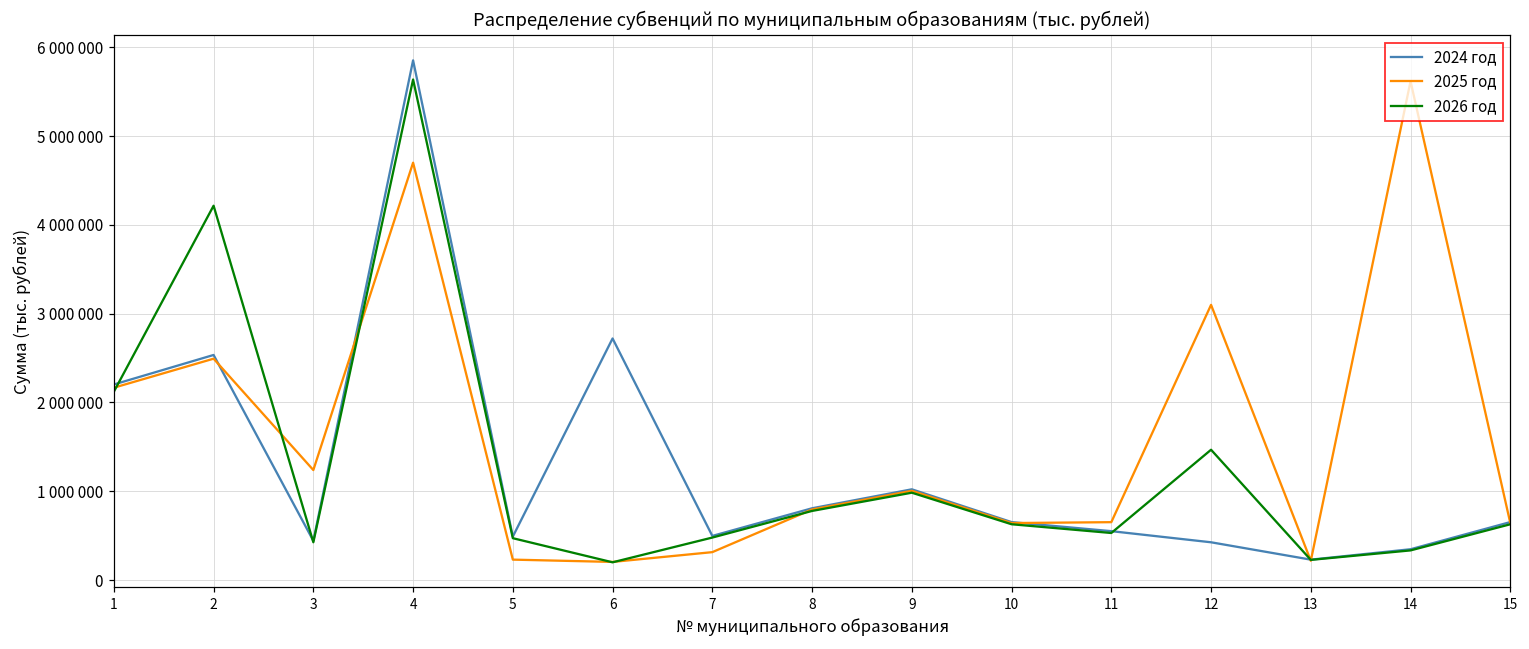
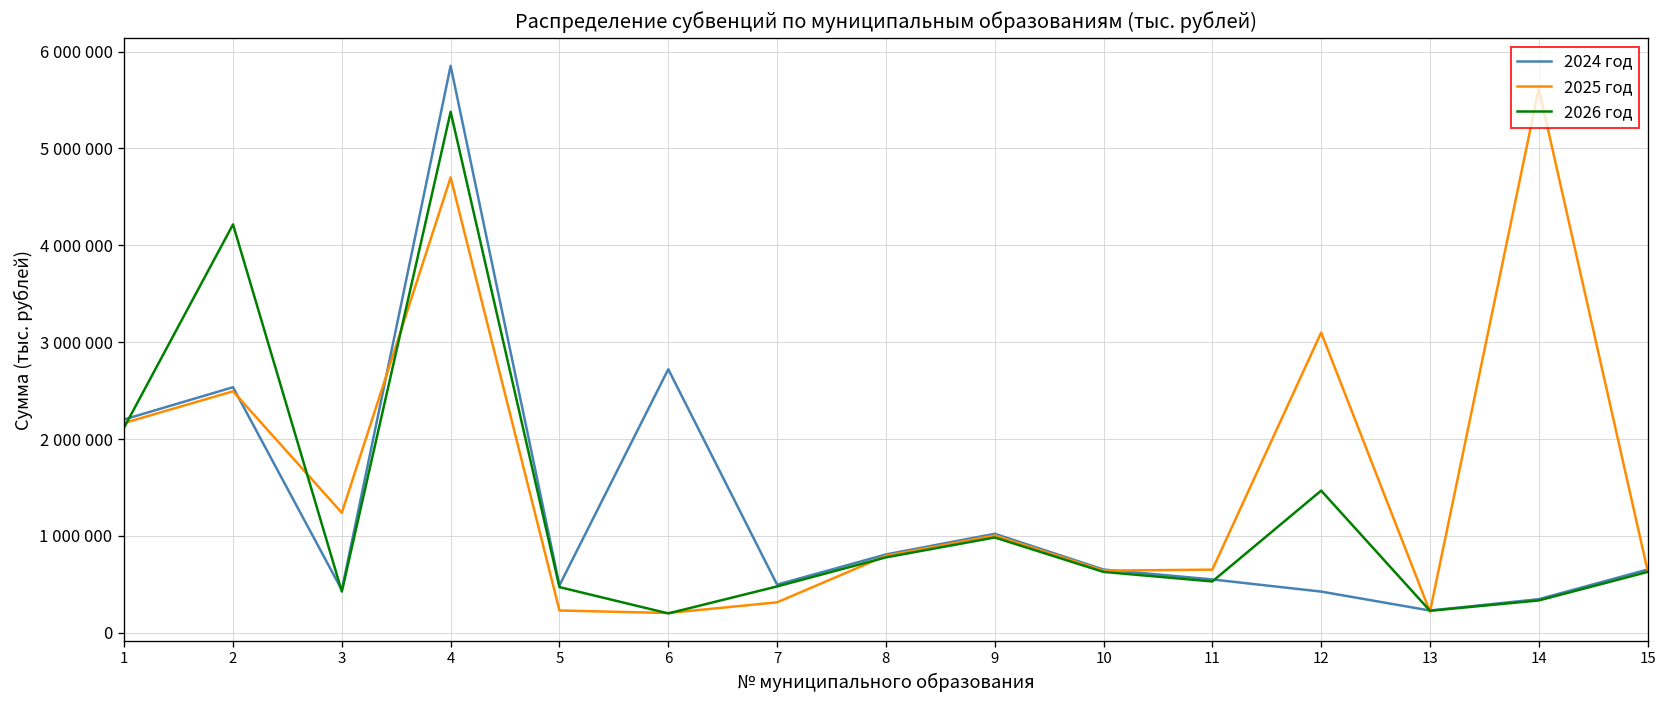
  {
    "2024 год": {
      "1": 2200000,
      "2": 2500000,
      "4": 5900000,
      "6": 2700000,
      "12": 400000
    },
    "2025 год": {
      "1": 2200000,
      "2": 2500000,
      "3": 1200000,
      "4": 4700000,
      "5": 200000,
      "7": 300000,
      "11": 700000,
      "12": 3100000
    },
    "2026 год": {
      "1": 2100000,
      "2": 4200000,
-     "4": 5600000,
+     "4": 5400000,
      "12": 1500000
    }
  }
